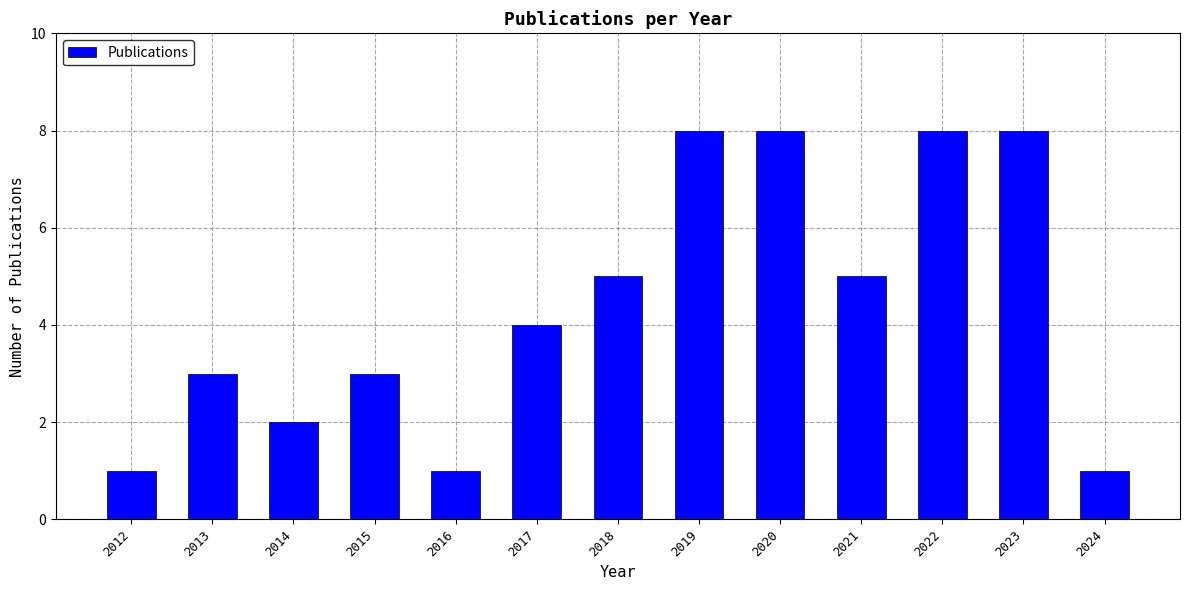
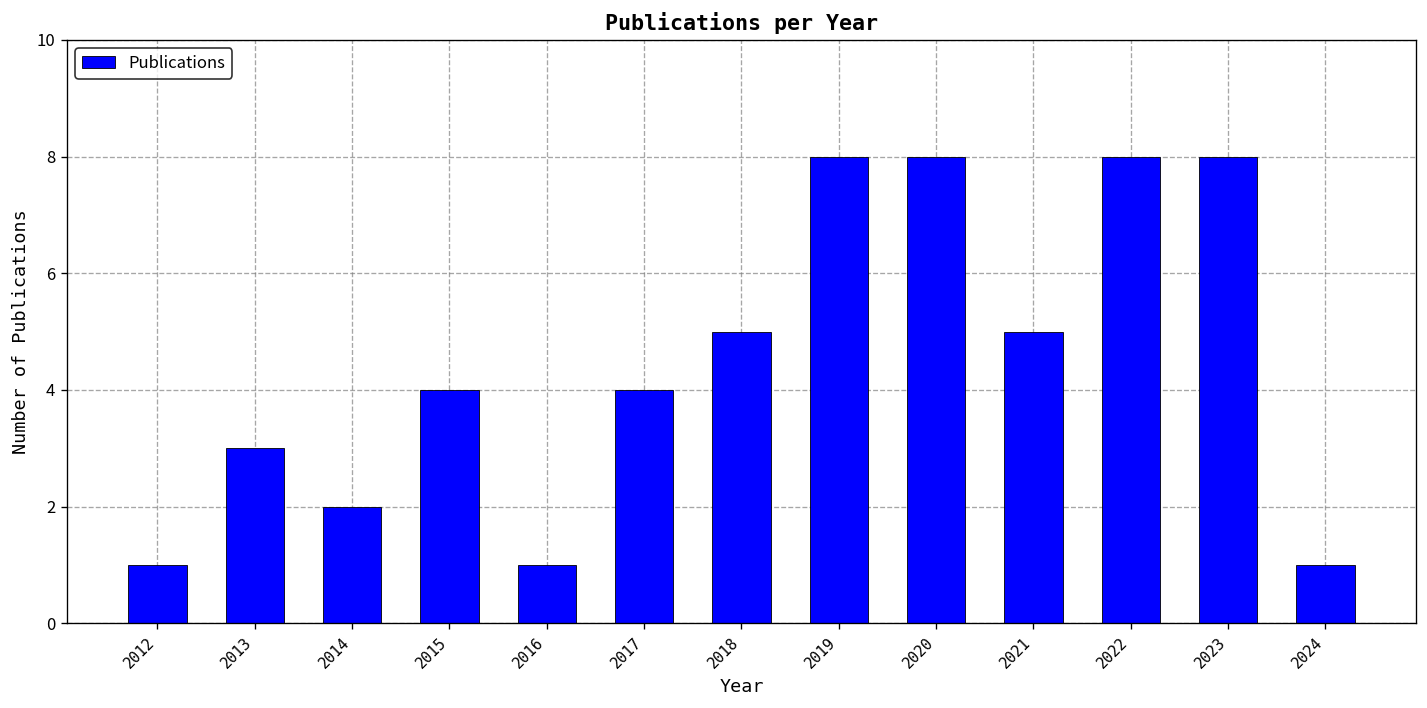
  {
    "2012": 1,
    "2013": 3,
    "2014": 2,
-   "2015": 3,
+   "2015": 4,
    "2016": 1,
    "2017": 4,
    "2018": 5,
    "2019": 8,
    "2020": 8,
    "2021": 5,
    "2022": 8,
    "2023": 8,
    "2024": 1
  }
